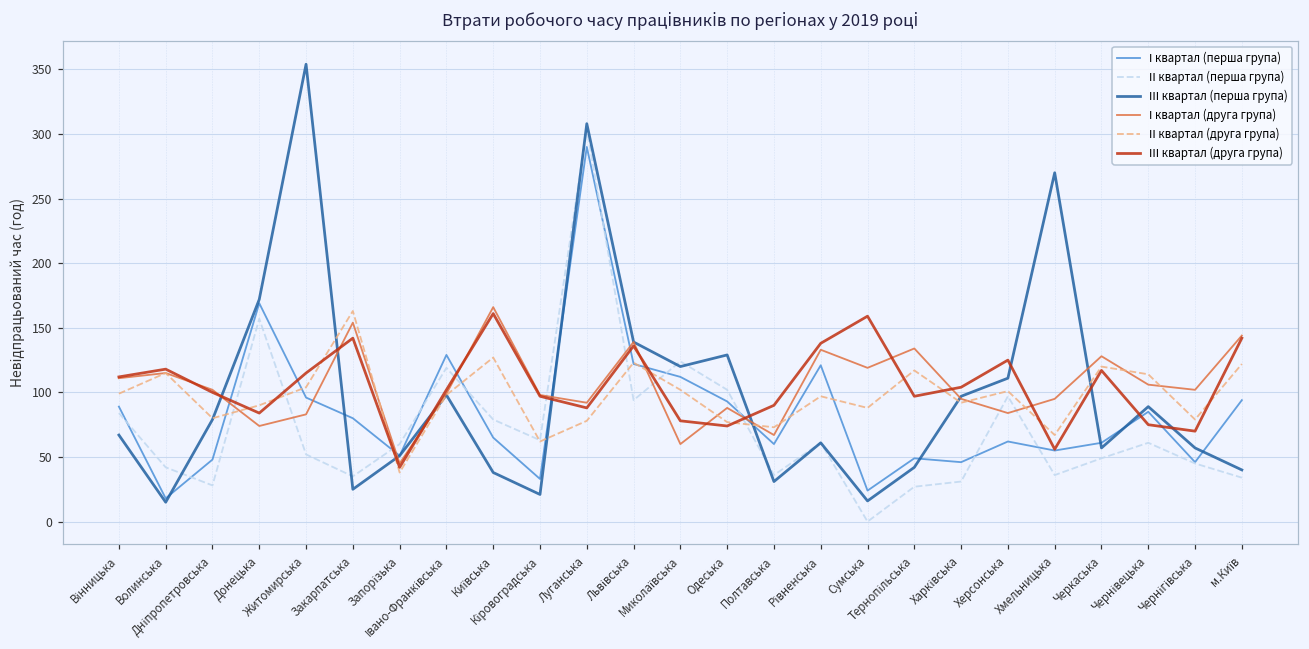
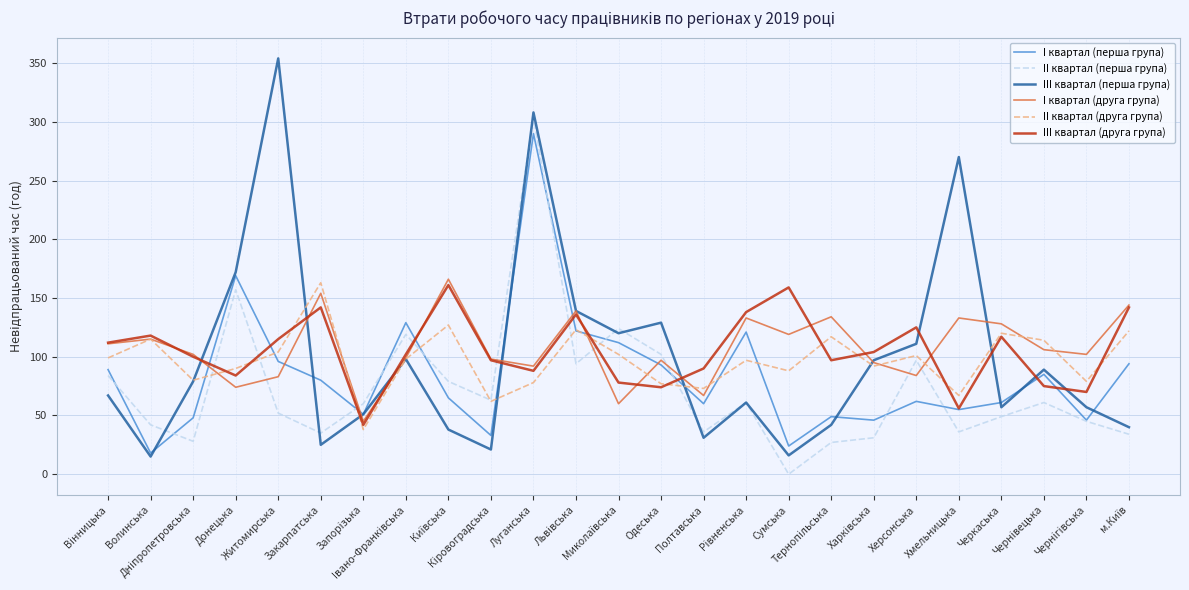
  {
    "І квартал (перша група)": {
      "Вінницька": 89,
      "Волинська": 18,
      "Дніпропетровська": 48,
      "Донецька": 169,
      "Житомирська": 96,
      "Закарпатська": 80,
      "Івано-Франківська": 129,
      "Київська": 65,
      "Кіровоградська": 33,
      "Луганська": 290,
      "Миколаївська": 112,
      "Одеська": 93,
      "Полтавська": 60,
      "Рівненська": 121,
      "Сумська": 24,
      "Тернопільська": 49,
      "Харківська": 46,
      "Херсонська": 62,
      "Черкаська": 61,
      "Чернівецька": 85,
      "м.Київ": 94
    },
    "ІІ квартал (перша група)": {
      "Вінницька": 84,
      "Волинська": 42,
      "Дніпропетровська": 28,
      "Донецька": 157,
      "Житомирська": 52,
      "Закарпатська": 35,
      "Запорізька": 60,
      "Івано-Франківська": 119,
      "Київська": 79,
      "Луганська": 304,
      "Львівська": 94,
      "Миколаївська": 124,
      "Одеська": 102,
      "Полтавська": 36,
      "Сумська": 0,
      "Тернопільська": 27,
      "Харківська": 31,
      "Херсонська": 97,
      "Хмельницька": 36,
      "Черкаська": 49,
      "Чернівецька": 61,
      "м.Київ": 34
    },
    "ІІІ квартал (перша група)": {
      "Вінницька": 67,
      "Волинська": 15,
      "Донецька": 172,
      "Житомирська": 354,
      "Закарпатська": 25,
      "Київська": 38,
      "Кіровоградська": 21,
      "Луганська": 308,
      "Миколаївська": 120,
      "Одеська": 129,
      "Полтавська": 31,
      "Сумська": 16,
      "Тернопільська": 42,
      "Херсонська": 111,
      "Хмельницька": 270,
      "Черкаська": 57,
      "Чернівецька": 89,
      "Чернігівська": 57,
      "м.Київ": 40
    },
    "І квартал (друга група)": {
      "Донецька": 74,
      "Житомирська": 83,
      "Закарпатська": 154,
      "Запорізька": 45,
      "Київська": 166,
      "Луганська": 92,
      "Миколаївська": 60,
-     "Одеська": 88,
+     "Одеська": 97,
      "Полтавська": 67,
      "Рівненська": 133,
      "Сумська": 119,
      "Тернопільська": 134,
      "Херсонська": 84,
-     "Хмельницька": 95,
+     "Хмельницька": 133,
      "Черкаська": 128,
      "Чернівецька": 106,
      "Чернігівська": 102
    },
    "ІІ квартал (друга група)": {
      "Вінницька": 99,
      "Донецька": 90,
      "Житомирська": 104,
      "Закарпатська": 163,
      "Запорізька": 38,
      "Київська": 127,
      "Луганська": 78,
      "Миколаївська": 102,
      "Одеська": 77,
      "Полтавська": 73,
      "Рівненська": 97,
      "Сумська": 88,
      "Тернопільська": 117,
      "Харківська": 92,
      "Херсонська": 101,
      "Хмельницька": 67,
      "Черкаська": 120,
      "Чернівецька": 114,
      "Чернігівська": 79,
      "м.Київ": 122
    },
    "ІІІ квартал (друга група)": {
      "Волинська": 118,
      "Донецька": 84,
      "Житомирська": 115,
      "Закарпатська": 142,
      "Запорізька": 42,
      "Івано-Франківська": 102,
      "Київська": 161,
      "Луганська": 88,
      "Львівська": 136,
      "Миколаївська": 78,
      "Одеська": 74,
      "Полтавська": 90,
      "Рівненська": 138,
      "Сумська": 159,
      "Тернопільська": 97,
      "Харківська": 104,
      "Херсонська": 125,
      "Черкаська": 117,
      "Чернівецька": 75,
      "Чернігівська": 70
    }
  }
